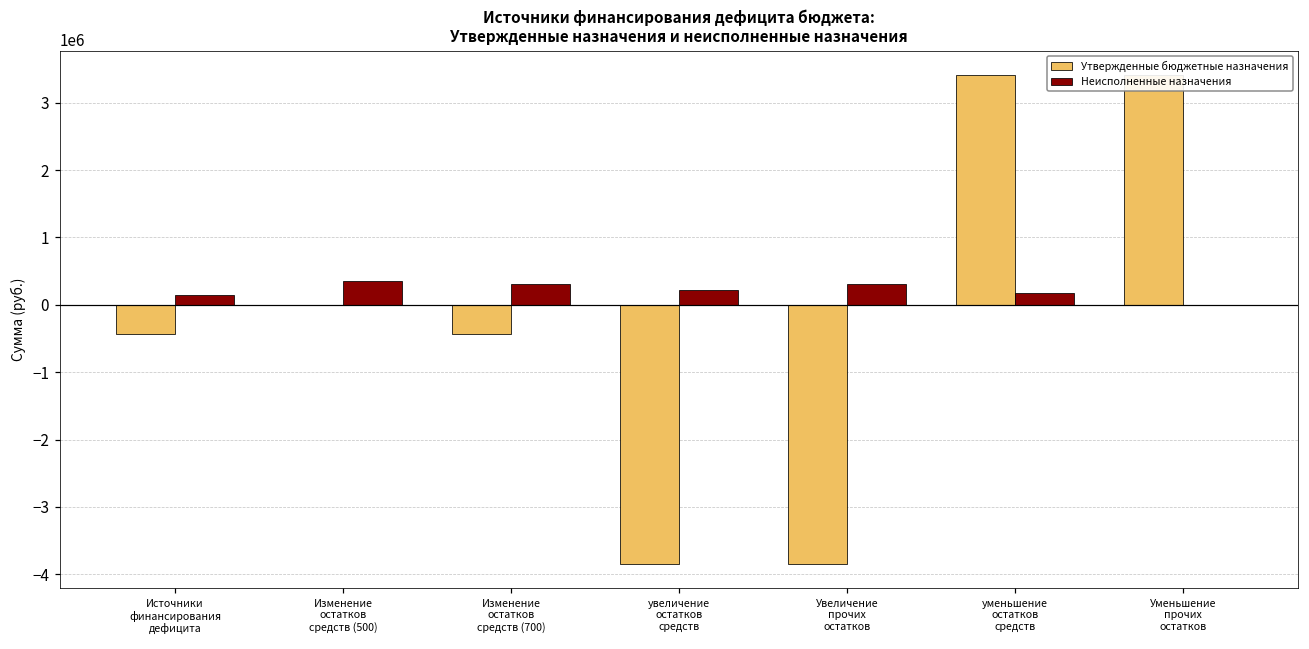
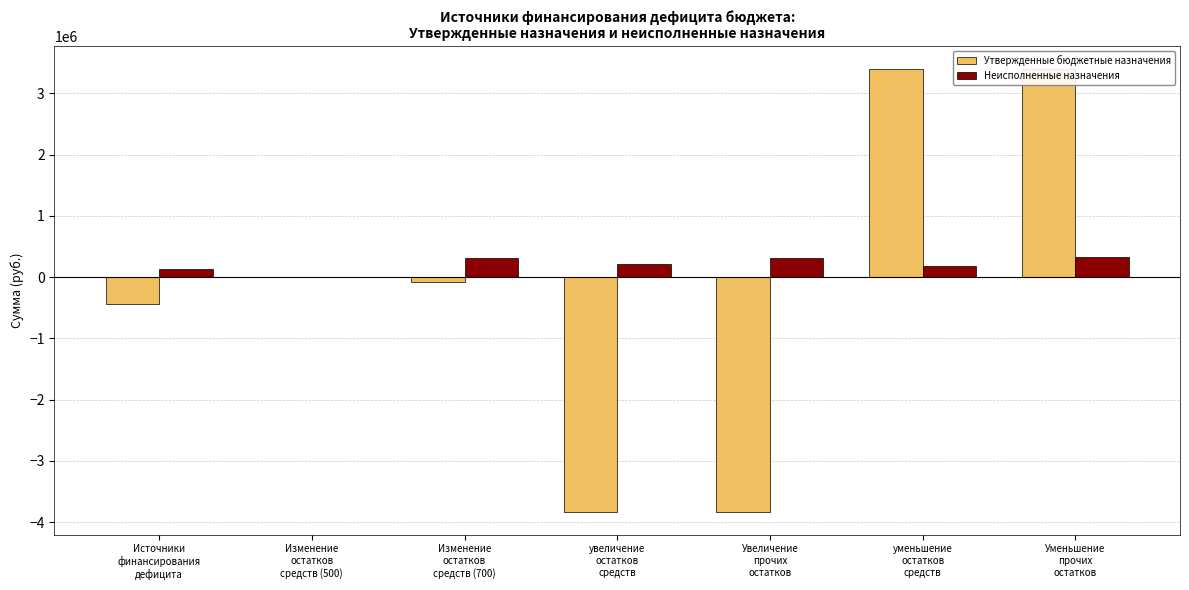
  {
    "Утвержденные бюджетные назначения": {
      "Источники финансирования дефицита": -400000,
      "Изменение остатков средств (500)": 0,
-     "Изменение остатков средств (700)": -400000,
+     "Изменение остатков средств (700)": -100000,
      "увеличение остатков средств": -3800000,
      "Увеличение прочих остатков": -3800000,
      "уменьшение остатков средств": 3400000
    },
    "Неисполненные назначения": {
      "Источники финансирования дефицита": 100000,
-     "Изменение остатков средств (500)": 400000,
+     "Изменение остатков средств (500)": 0,
      "Изменение остатков средств (700)": 300000,
      "увеличение остатков средств": 200000,
      "Увеличение прочих остатков": 300000,
      "уменьшение остатков средств": 200000,
-     "Уменьшение прочих остатков": 0
+     "Уменьшение прочих остатков": 300000
    }
  }
